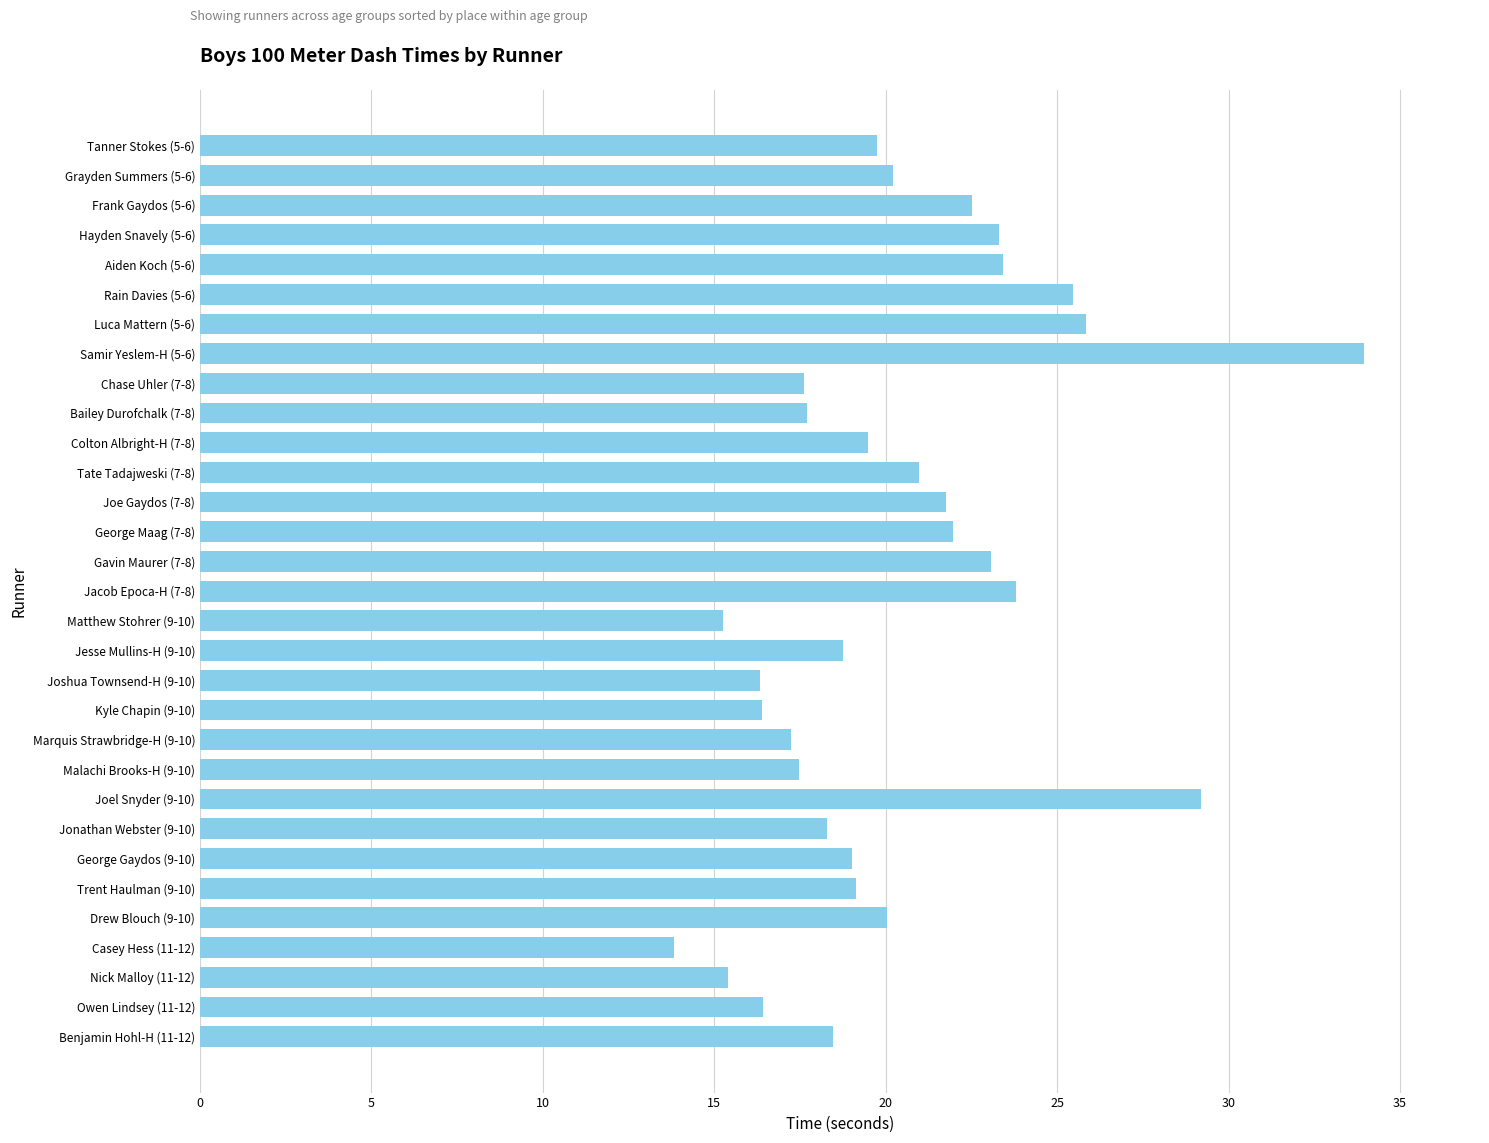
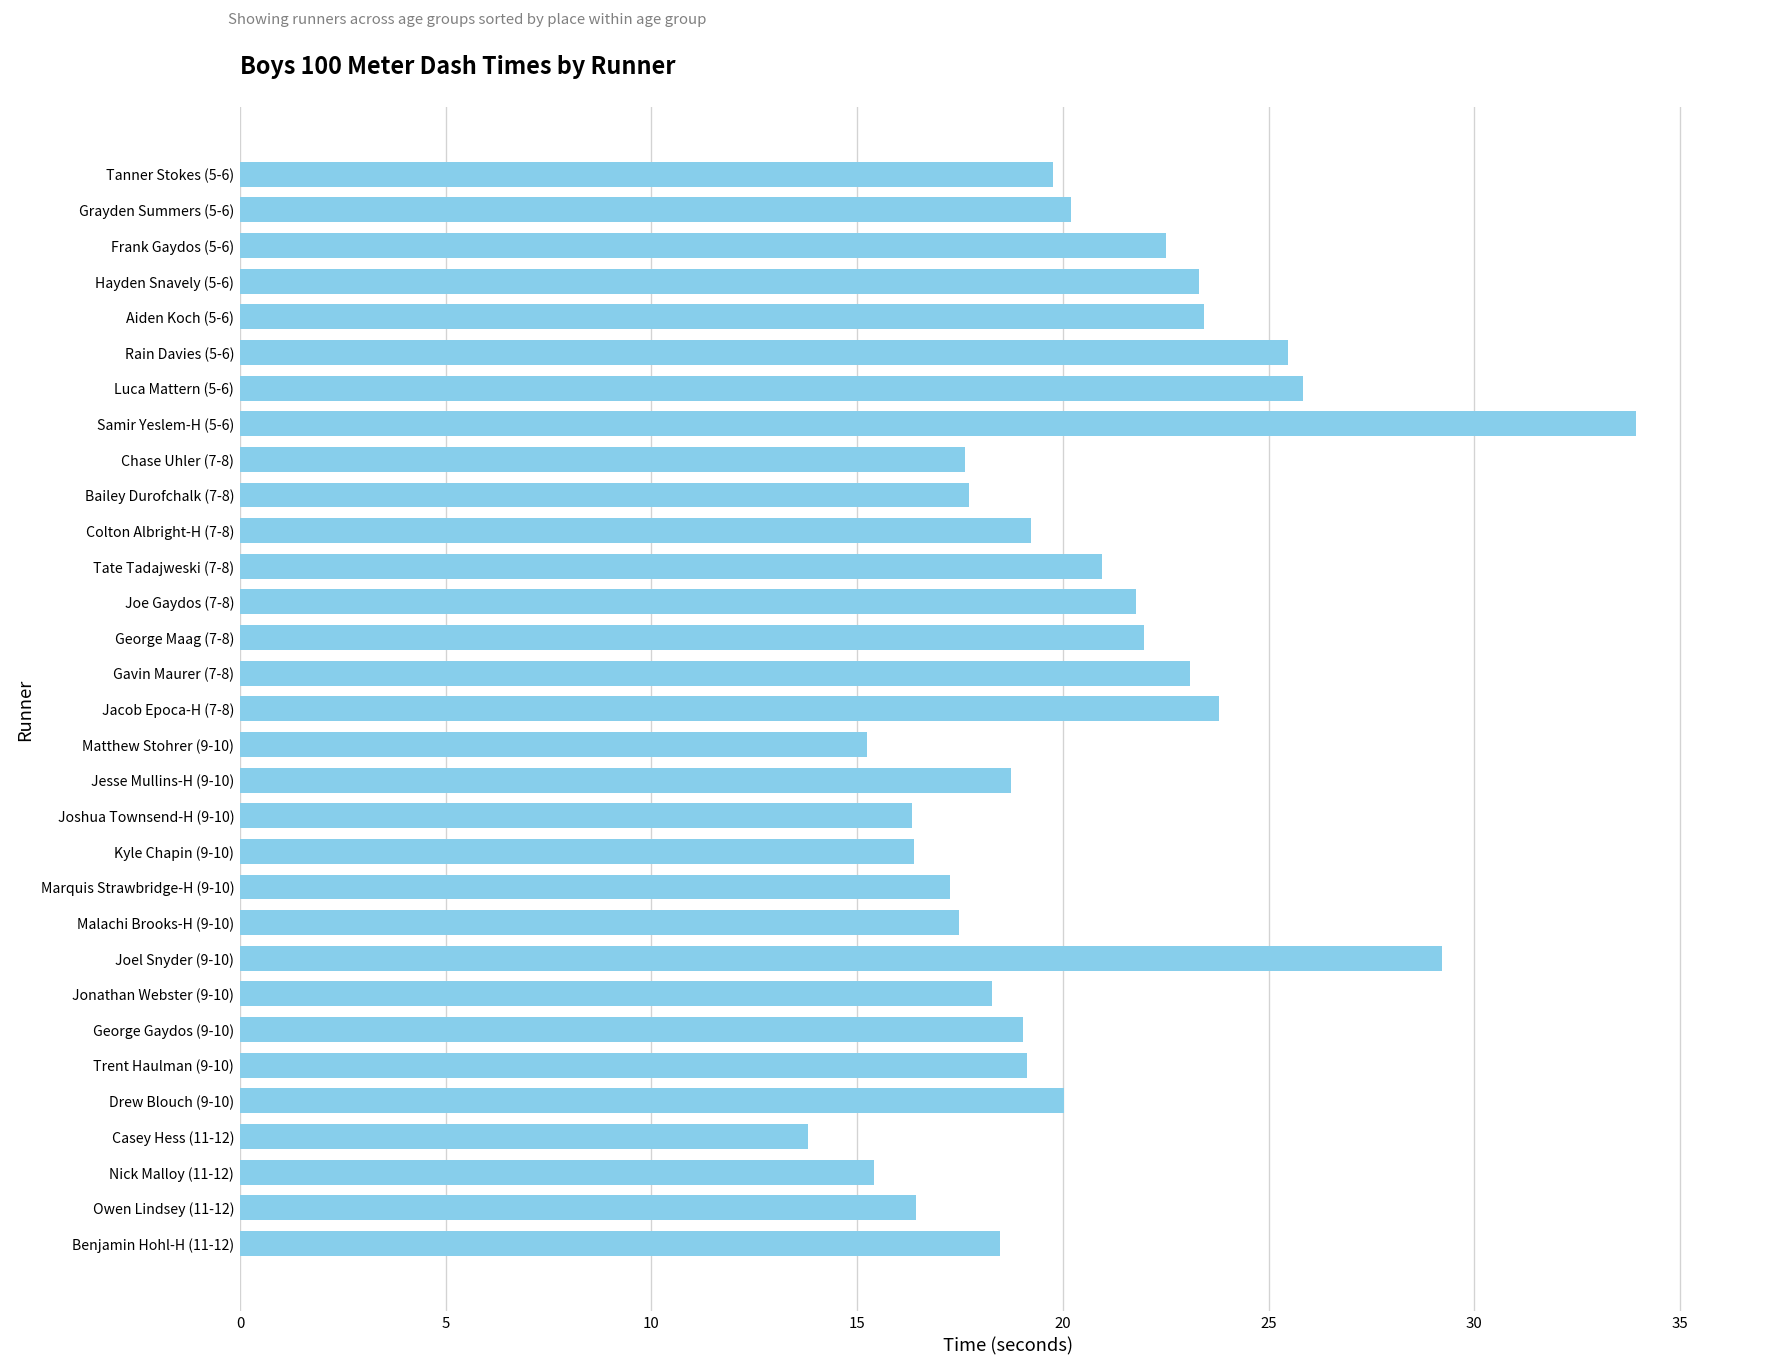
  {
    "Tanner Stokes (5-6)": 19.8,
    "Grayden Summers (5-6)": 20.2,
    "Frank Gaydos (5-6)": 22.5,
    "Hayden Snavely (5-6)": 23.3,
    "Aiden Koch (5-6)": 23.4,
    "Rain Davies (5-6)": 25.5,
    "Luca Mattern (5-6)": 25.8,
    "Samir Yeslem-H (5-6)": 33.9,
    "Chase Uhler (7-8)": 17.6,
    "Bailey Durofchalk (7-8)": 17.7,
-   "Colton Albright-H (7-8)": 19.5,
+   "Colton Albright-H (7-8)": 19.2,
    "Tate Tadajweski (7-8)": 21.0,
    "Joe Gaydos (7-8)": 21.8,
    "George Maag (7-8)": 22.0,
    "Gavin Maurer (7-8)": 23.1,
    "Jacob Epoca-H (7-8)": 23.8,
    "Matthew Stohrer (9-10)": 15.3,
    "Jesse Mullins-H (9-10)": 18.8,
    "Joshua Townsend-H (9-10)": 16.3,
    "Kyle Chapin (9-10)": 16.4,
    "Marquis Strawbridge-H (9-10)": 17.3,
    "Malachi Brooks-H (9-10)": 17.5,
    "Joel Snyder (9-10)": 29.2,
    "Jonathan Webster (9-10)": 18.3,
    "George Gaydos (9-10)": 19.0,
    "Trent Haulman (9-10)": 19.1,
    "Drew Blouch (9-10)": 20.0,
    "Casey Hess (11-12)": 13.8,
    "Nick Malloy (11-12)": 15.4,
    "Owen Lindsey (11-12)": 16.4,
    "Benjamin Hohl-H (11-12)": 18.5
  }
